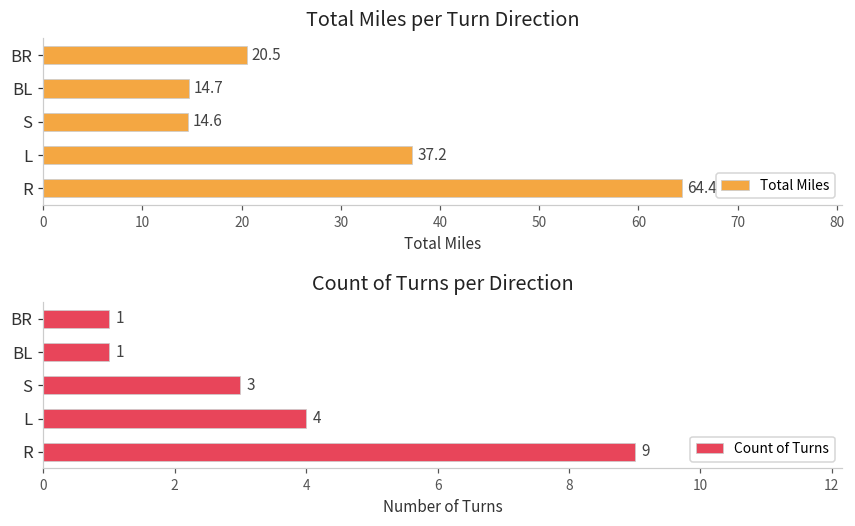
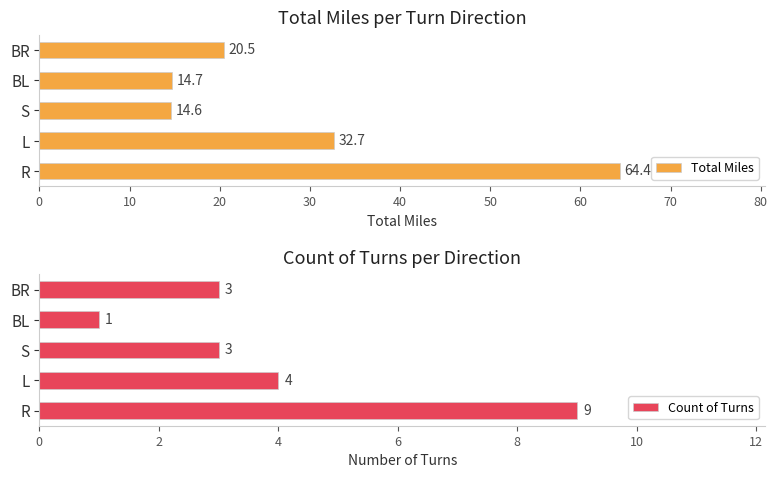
  {
    "Total Miles per Turn Direction": {
      "BR": 20.5,
      "BL": 14.7,
      "S": 14.6,
-     "L": 37.2
+     "L": 32.7
    },
    "Count of Turns per Direction": {
-     "BR": 1,
+     "BR": 3,
      "BL": 1,
      "S": 3,
      "L": 4,
      "R": 9
    }
  }
